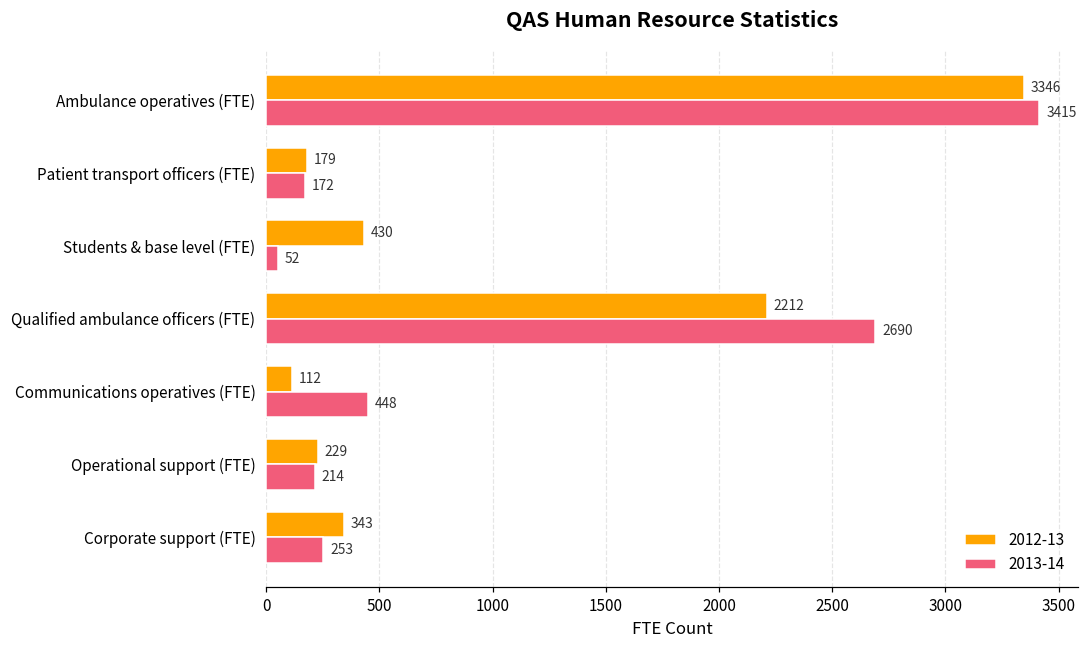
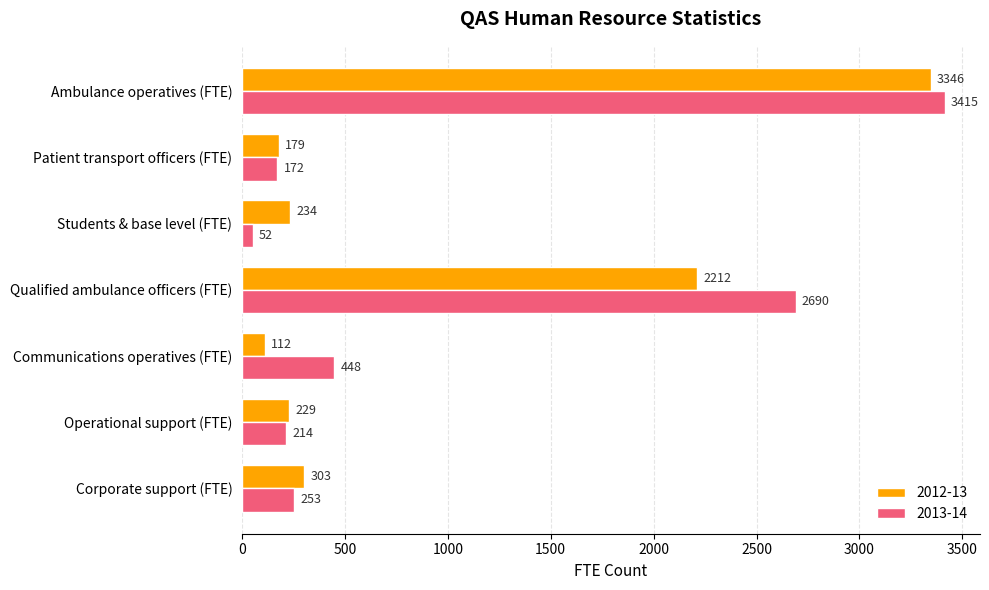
  {
    "2012-13": {
      "Ambulance operatives (FTE)": 3346,
      "Patient transport officers (FTE)": 179,
-     "Students & base level (FTE)": 430,
+     "Students & base level (FTE)": 234,
      "Qualified ambulance officers (FTE)": 2212,
      "Communications operatives (FTE)": 112,
      "Operational support (FTE)": 229,
-     "Corporate support (FTE)": 343
+     "Corporate support (FTE)": 303
    },
    "2013-14": {
      "Ambulance operatives (FTE)": 3415,
      "Patient transport officers (FTE)": 172,
      "Students & base level (FTE)": 52,
      "Qualified ambulance officers (FTE)": 2690,
      "Communications operatives (FTE)": 448,
      "Operational support (FTE)": 214,
      "Corporate support (FTE)": 253
    }
  }
